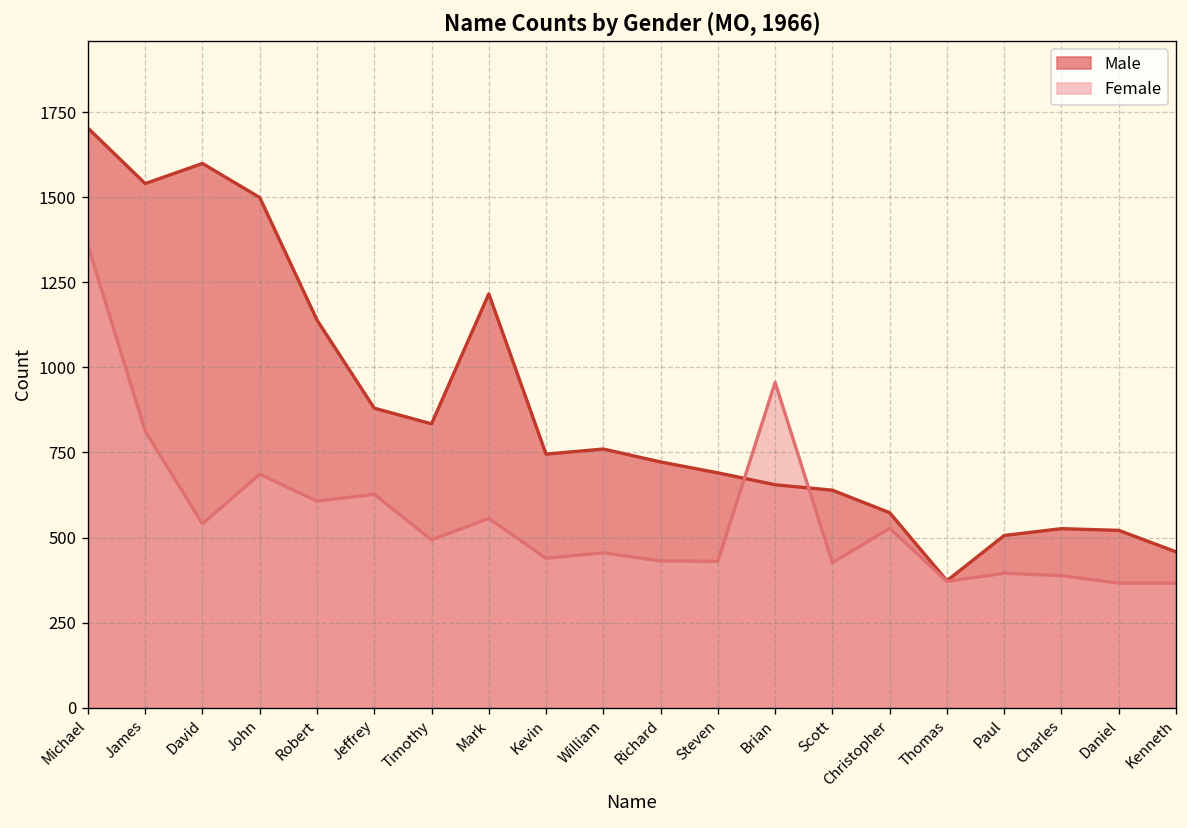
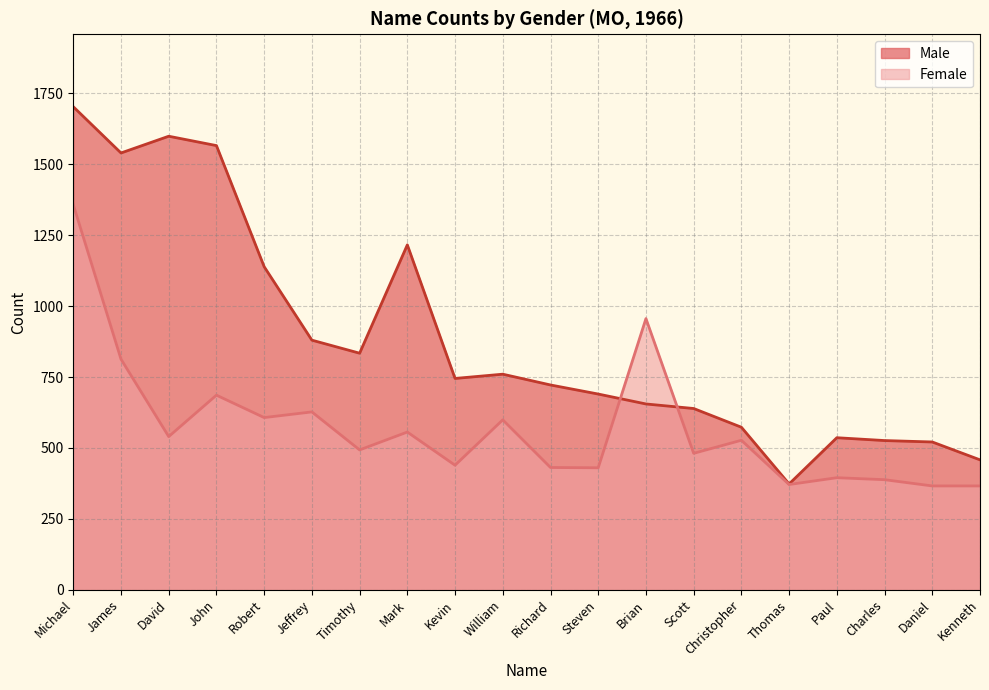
  {
    "Male": {
      "Michael": 1700,
      "James": 1540,
      "David": 1600,
-     "John": 1500,
+     "John": 1570,
      "Robert": 1140,
      "Jeffrey": 880,
      "Timothy": 830,
      "Mark": 1220,
      "Kevin": 750,
      "William": 760,
      "Richard": 720,
      "Steven": 690,
      "Brian": 660,
      "Scott": 640,
      "Christopher": 570,
-     "Paul": 510,
+     "Paul": 540,
      "Charles": 530,
      "Daniel": 520,
      "Kenneth": 460
    },
    "Female": {
      "Michael": 1360,
      "James": 810,
      "David": 540,
      "John": 690,
      "Robert": 610,
      "Jeffrey": 630,
      "Timothy": 490,
      "Mark": 560,
      "Kevin": 440,
-     "William": 460,
+     "William": 600,
      "Richard": 430,
      "Steven": 430,
      "Brian": 960,
-     "Scott": 430,
+     "Scott": 480,
      "Christopher": 530,
      "Paul": 400,
      "Charles": 390,
      "Daniel": 370,
      "Kenneth": 370
    }
  }
